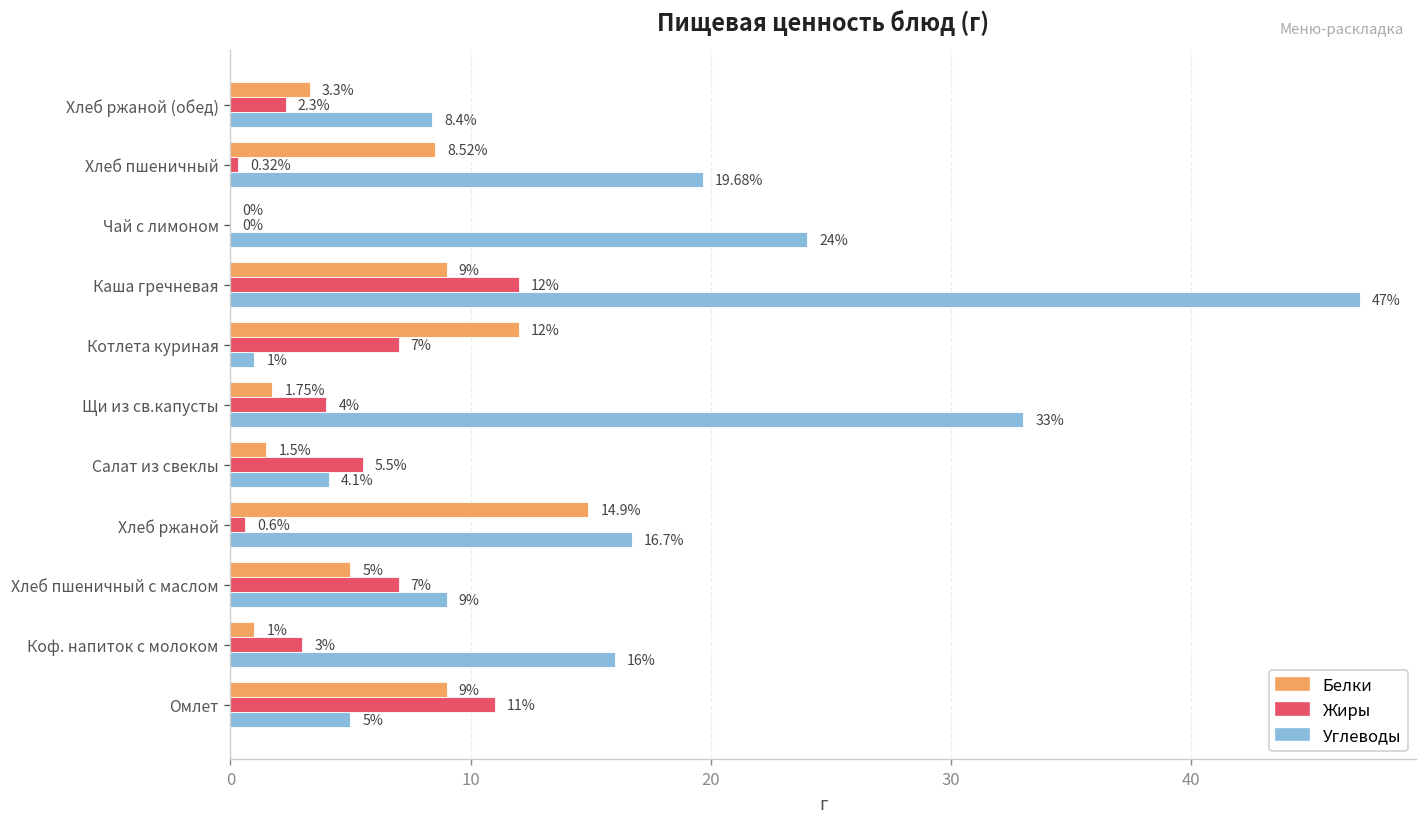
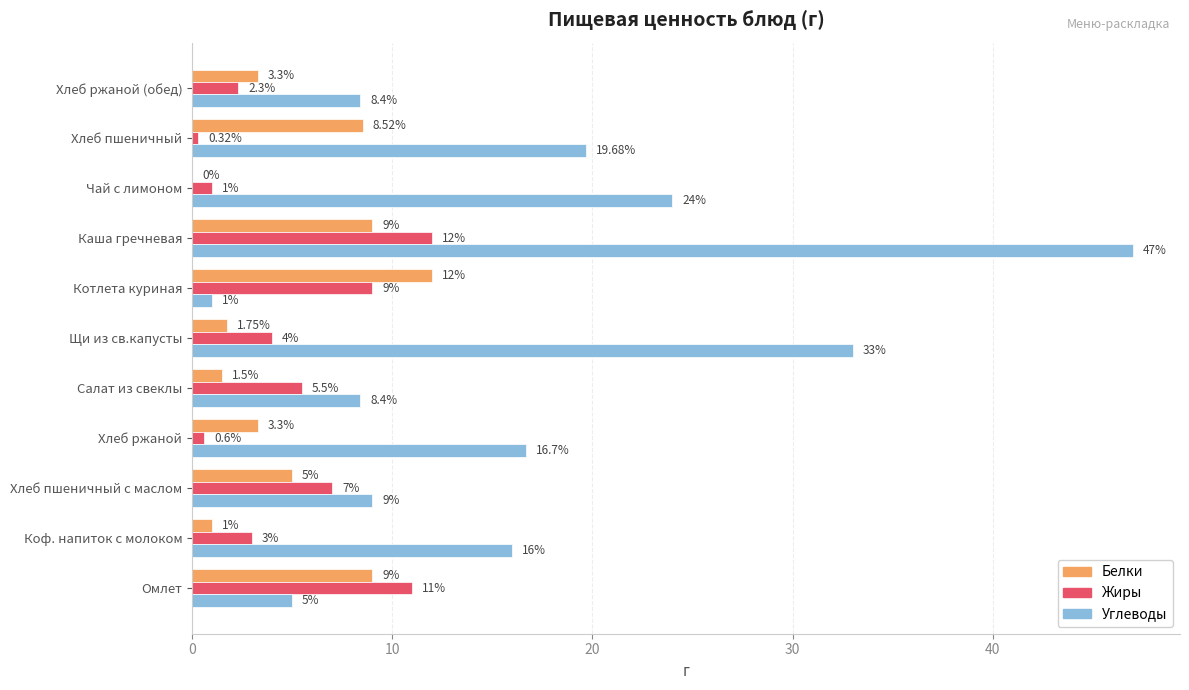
  {
    "Белки": {
      "Хлеб ржаной (обед)": "3.3%",
      "Хлеб пшеничный": "8.52%",
      "Чай с лимоном": "0%",
      "Каша гречневая": "9%",
      "Котлета куриная": "12%",
      "Щи из св.капусты": "1.75%",
      "Салат из свеклы": "1.5%",
-     "Хлеб ржаной": "14.9%",
+     "Хлеб ржаной": "3.3%",
      "Хлеб пшеничный с маслом": "5%",
      "Коф. напиток с молоком": "1%",
      "Омлет": "9%"
    },
    "Жиры": {
      "Хлеб ржаной (обед)": "2.3%",
      "Хлеб пшеничный": "0.32%",
-     "Чай с лимоном": "0%",
+     "Чай с лимоном": "1%",
      "Каша гречневая": "12%",
-     "Котлета куриная": "7%",
+     "Котлета куриная": "9%",
      "Щи из св.капусты": "4%",
      "Салат из свеклы": "5.5%",
      "Хлеб ржаной": "0.6%",
      "Хлеб пшеничный с маслом": "7%",
      "Коф. напиток с молоком": "3%",
      "Омлет": "11%"
    },
    "Углеводы": {
      "Хлеб ржаной (обед)": "8.4%",
      "Хлеб пшеничный": "19.68%",
      "Чай с лимоном": "24%",
      "Каша гречневая": "47%",
      "Котлета куриная": "1%",
      "Щи из св.капусты": "33%",
-     "Салат из свеклы": "4.1%",
+     "Салат из свеклы": "8.4%",
      "Хлеб ржаной": "16.7%",
      "Хлеб пшеничный с маслом": "9%",
      "Коф. напиток с молоком": "16%",
      "Омлет": "5%"
    }
  }
